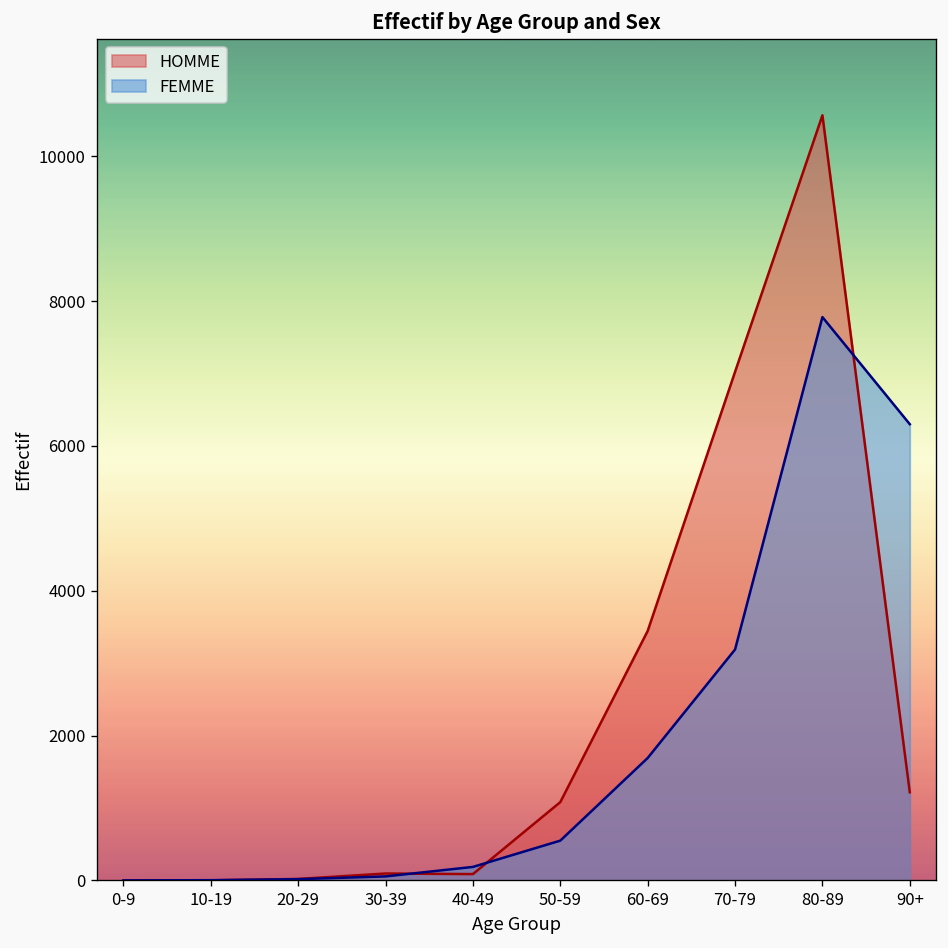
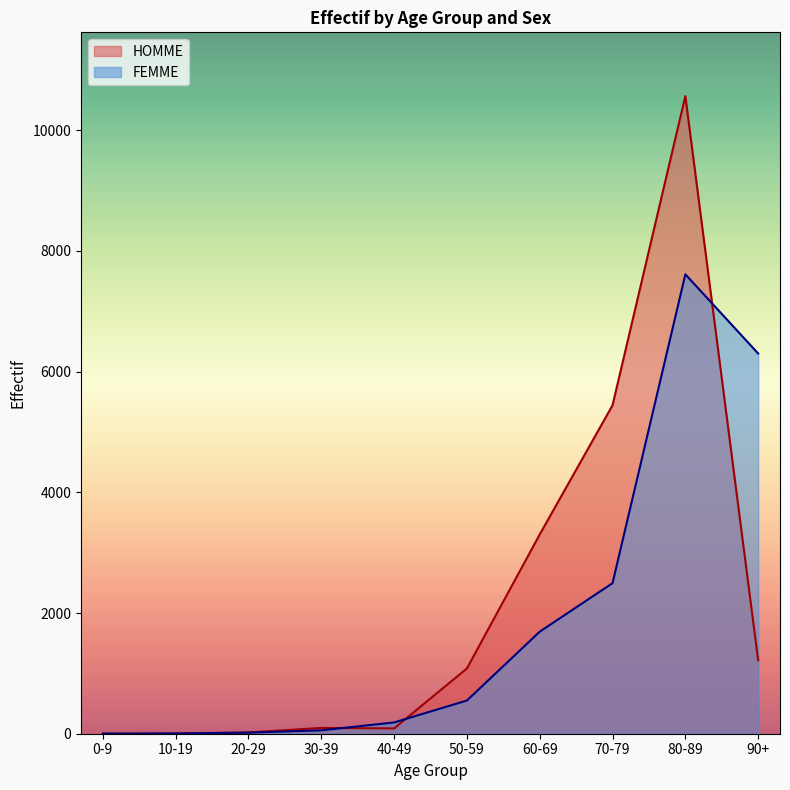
  {
    "HOMME": {
      "40-49": 100,
      "50-59": 1100,
-     "60-69": 3400,
-     "70-79": 7000,
+     "60-69": 3300,
+     "70-79": 5400,
      "80-89": 10600,
      "90+": 1200
    },
    "FEMME": {
      "40-49": 200,
      "50-59": 600,
      "60-69": 1700,
-     "70-79": 3200,
-     "80-89": 7800,
+     "70-79": 2500,
+     "80-89": 7600,
      "90+": 6300
    }
  }
